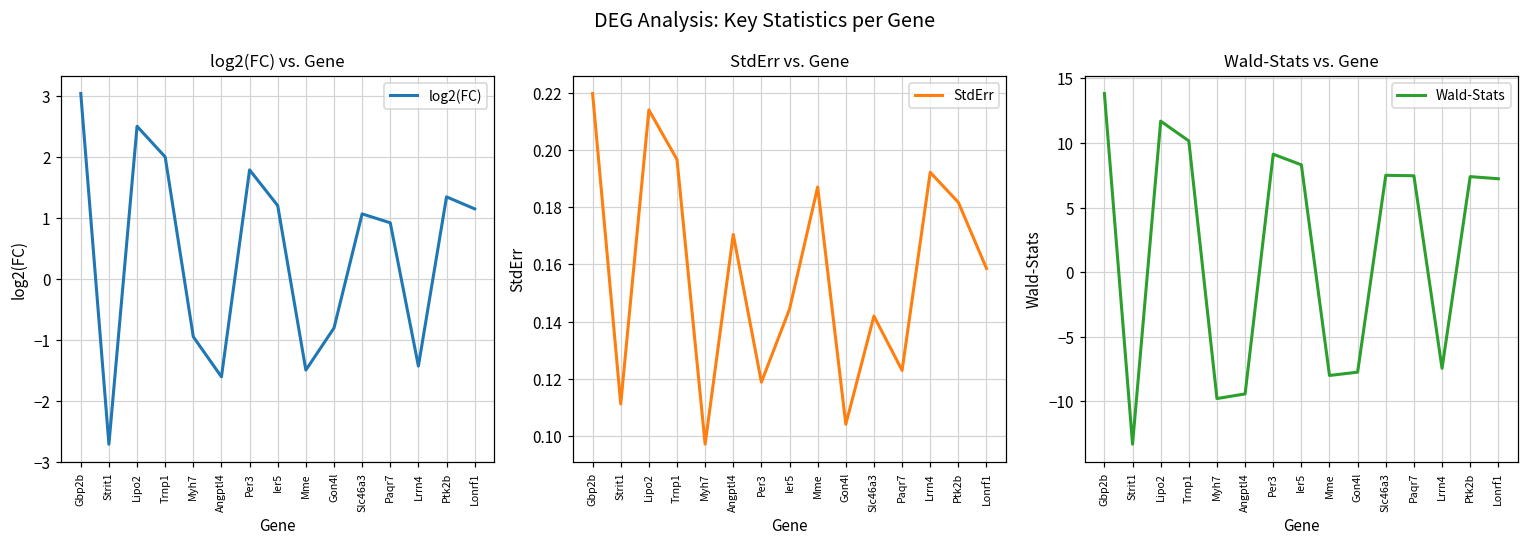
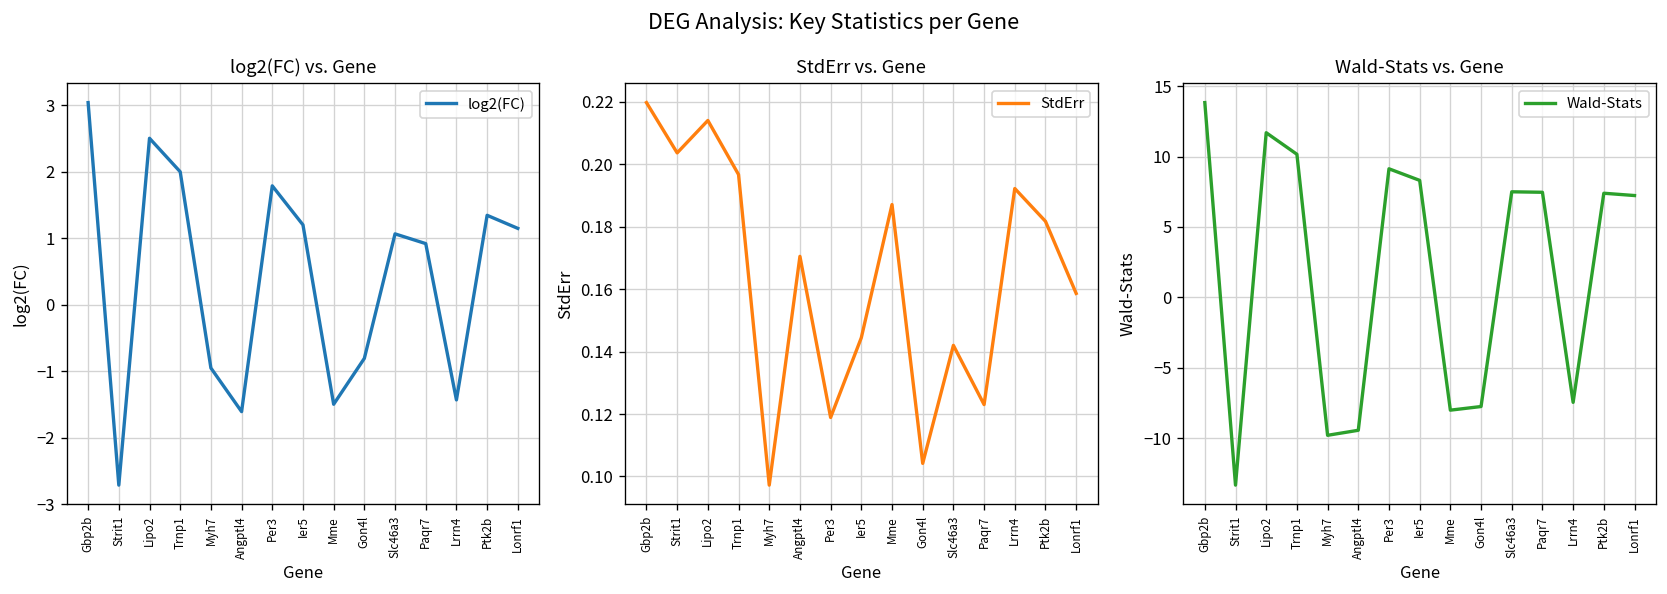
  {
    "log2(FC) vs. Gene": {
      "Gbp2b": 3.0,
      "Strit1": -2.7,
      "Lipo2": 2.5,
      "Trnp1": 2.0,
      "Myh7": -1.0,
      "Angptl4": -1.6,
      "Per3": 1.8,
      "Ier5": 1.2,
      "Mme": -1.5,
      "Gon4l": -0.8,
      "Slc46a3": 1.1,
      "Paqr7": 0.9,
      "Lrrn4": -1.4,
      "Ptk2b": 1.3,
      "Lonrf1": 1.1
    },
    "StdErr vs. Gene": {
      "Gbp2b": 0.220,
-     "Strit1": 0.111,
+     "Strit1": 0.204,
      "Lipo2": 0.214,
      "Trnp1": 0.197,
      "Myh7": 0.097,
      "Angptl4": 0.170,
      "Per3": 0.119,
      "Ier5": 0.144,
      "Mme": 0.187,
      "Gon4l": 0.104,
      "Slc46a3": 0.142,
      "Paqr7": 0.123,
      "Lrrn4": 0.192,
      "Ptk2b": 0.182,
      "Lonrf1": 0.159
    },
    "Wald-Stats vs. Gene": {
      "Gbp2b": 13.8,
      "Strit1": -13.3,
      "Lipo2": 11.7,
      "Trnp1": 10.2,
      "Myh7": -9.8,
      "Angptl4": -9.4,
      "Per3": 9.1,
      "Ier5": 8.3,
      "Mme": -8.0,
      "Gon4l": -7.7,
      "Slc46a3": 7.5,
      "Paqr7": 7.5,
      "Lrrn4": -7.5,
      "Ptk2b": 7.4,
      "Lonrf1": 7.2
    }
  }
